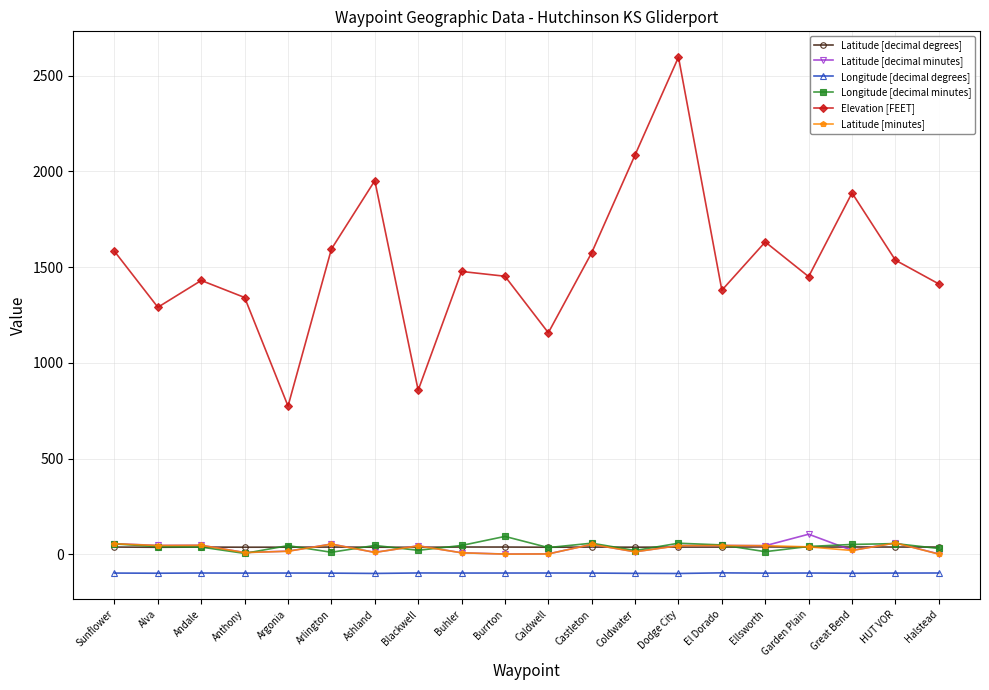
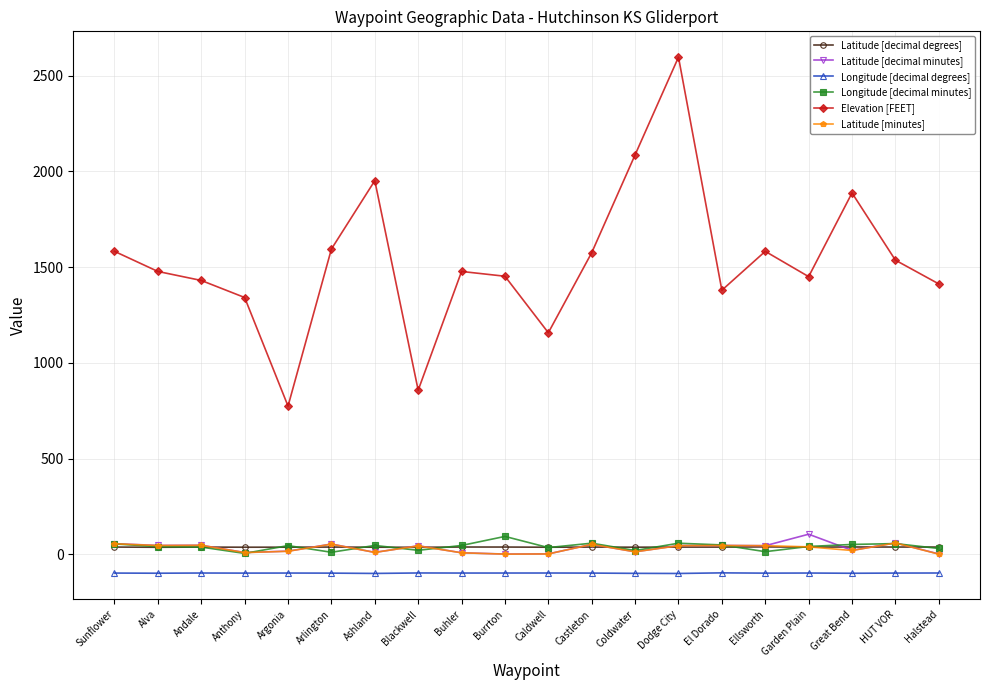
  {
    "Latitude [decimal degrees]": {
      "Sunflower": 40,
      "Anthony": 40,
      "Arlington": 40,
      "Burrton": 40,
      "Castleton": 40,
      "Coldwater": 40,
      "HUT VOR": 40
    },
    "Latitude [decimal minutes]": {
      "Garden Plain": 110
    },
    "Longitude [decimal degrees]": {
      "Sunflower": -100,
      "Alva": -100,
      "Andale": -100,
      "Anthony": -100,
      "Argonia": -100,
      "Arlington": -100,
      "Ashland": -100,
      "Blackwell": -100,
      "Buhler": -100,
      "Burrton": -100,
      "Caldwell": -100,
      "Castleton": -100,
      "Coldwater": -100,
      "Dodge City": -100,
      "El Dorado": -100,
      "Ellsworth": -100,
      "Garden Plain": -100,
      "Great Bend": -100,
      "HUT VOR": -100,
      "Halstead": -100
    },
    "Longitude [decimal minutes]": {
      "Arlington": 10,
      "Blackwell": 20,
      "Burrton": 90,
      "Ellsworth": 10
    },
    "Elevation [FEET]": {
      "Sunflower": 1580,
-     "Alva": 1290,
+     "Alva": 1480,
      "Andale": 1430,
      "Anthony": 1340,
      "Argonia": 770,
      "Arlington": 1590,
      "Ashland": 1950,
      "Blackwell": 860,
      "Buhler": 1480,
      "Burrton": 1450,
      "Caldwell": 1160,
      "Castleton": 1580,
      "Coldwater": 2090,
      "Dodge City": 2600,
      "El Dorado": 1380,
-     "Ellsworth": 1630,
+     "Ellsworth": 1580,
      "Garden Plain": 1450,
      "Great Bend": 1890,
      "HUT VOR": 1540,
      "Halstead": 1410
    }
  }
